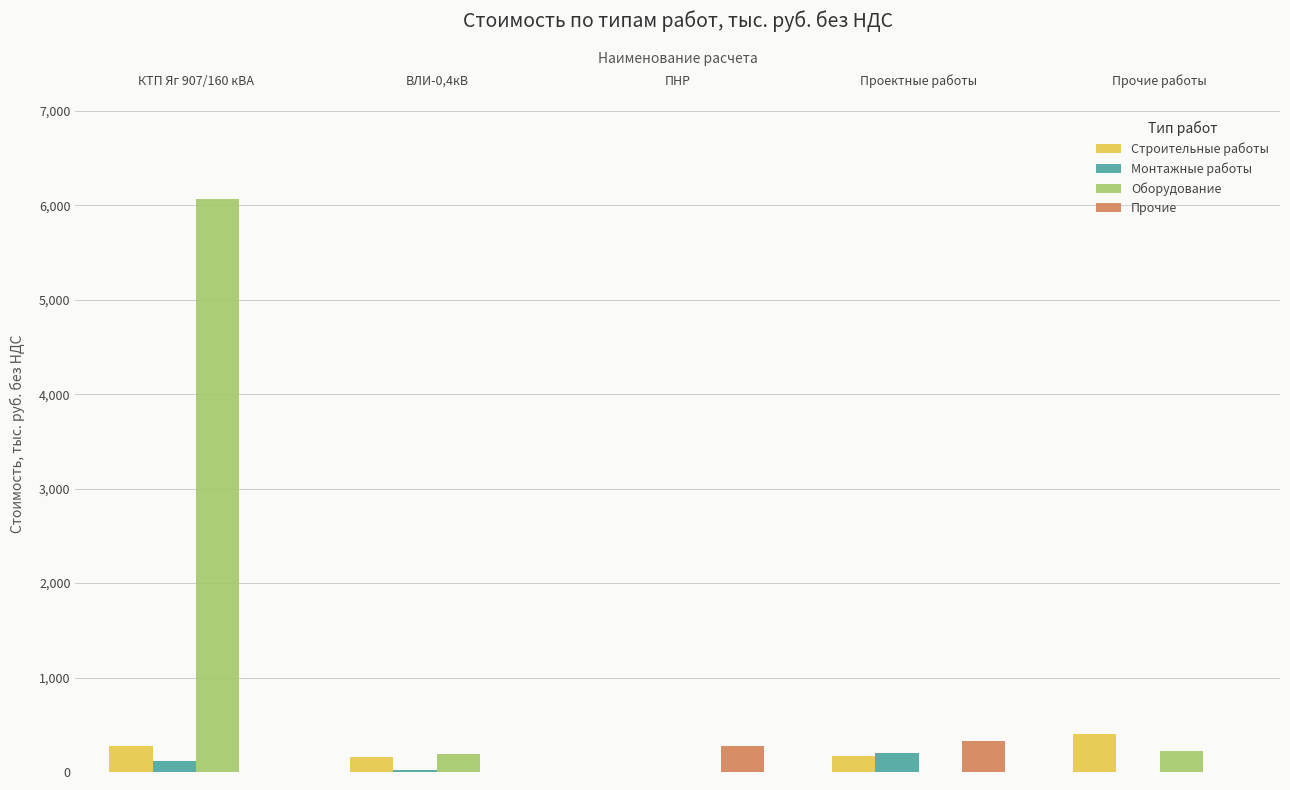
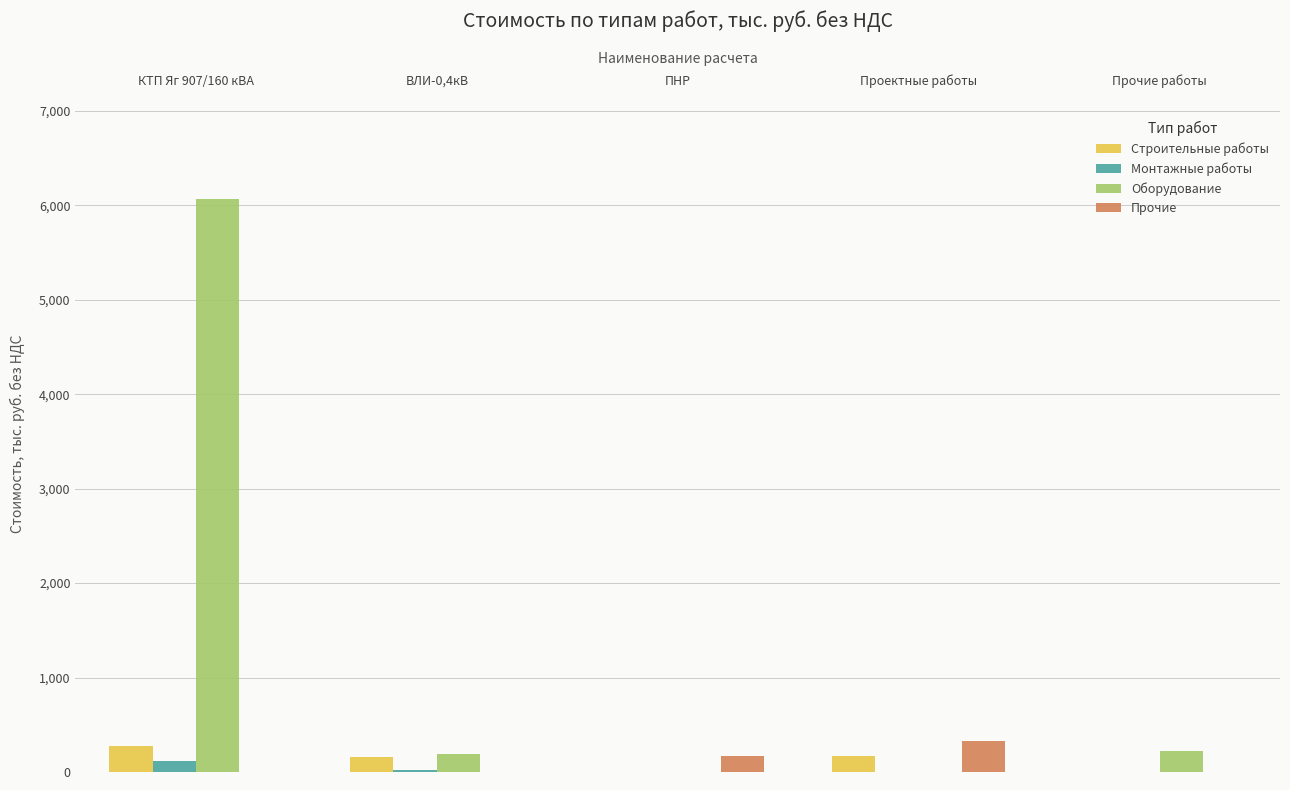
  {
    "Строительные работы": {
      "КТП Яг 907/160 кВА": "300",
      "ВЛИ-0,4кВ": "200",
      "ПНР": "0",
      "Проектные работы": "200",
-     "Прочие работы": "400"
+     "Прочие работы": "0"
    },
    "Монтажные работы": {
      "КТП Яг 907/160 кВА": "100",
      "ПНР": "0",
-     "Проектные работы": "200",
+     "Проектные работы": "0",
      "Прочие работы": "0"
    },
    "Оборудование": {
      "КТП Яг 907/160 кВА": "6,100",
      "ВЛИ-0,4кВ": "200",
      "ПНР": "0",
      "Проектные работы": "0",
      "Прочие работы": "200"
    },
    "Прочие": {
      "КТП Яг 907/160 кВА": "0",
      "ВЛИ-0,4кВ": "0",
-     "ПНР": "300",
+     "ПНР": "200",
      "Проектные работы": "300",
      "Прочие работы": "0"
    }
  }
